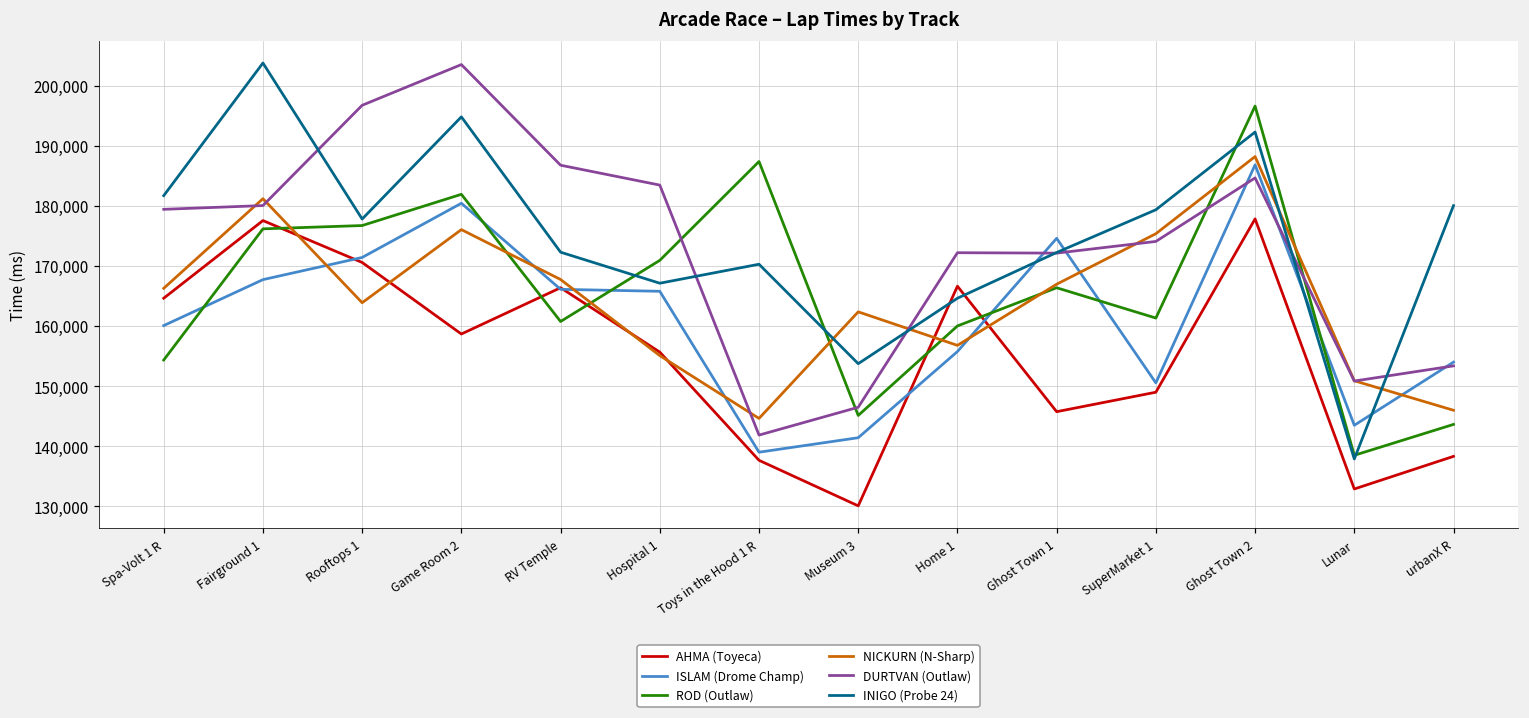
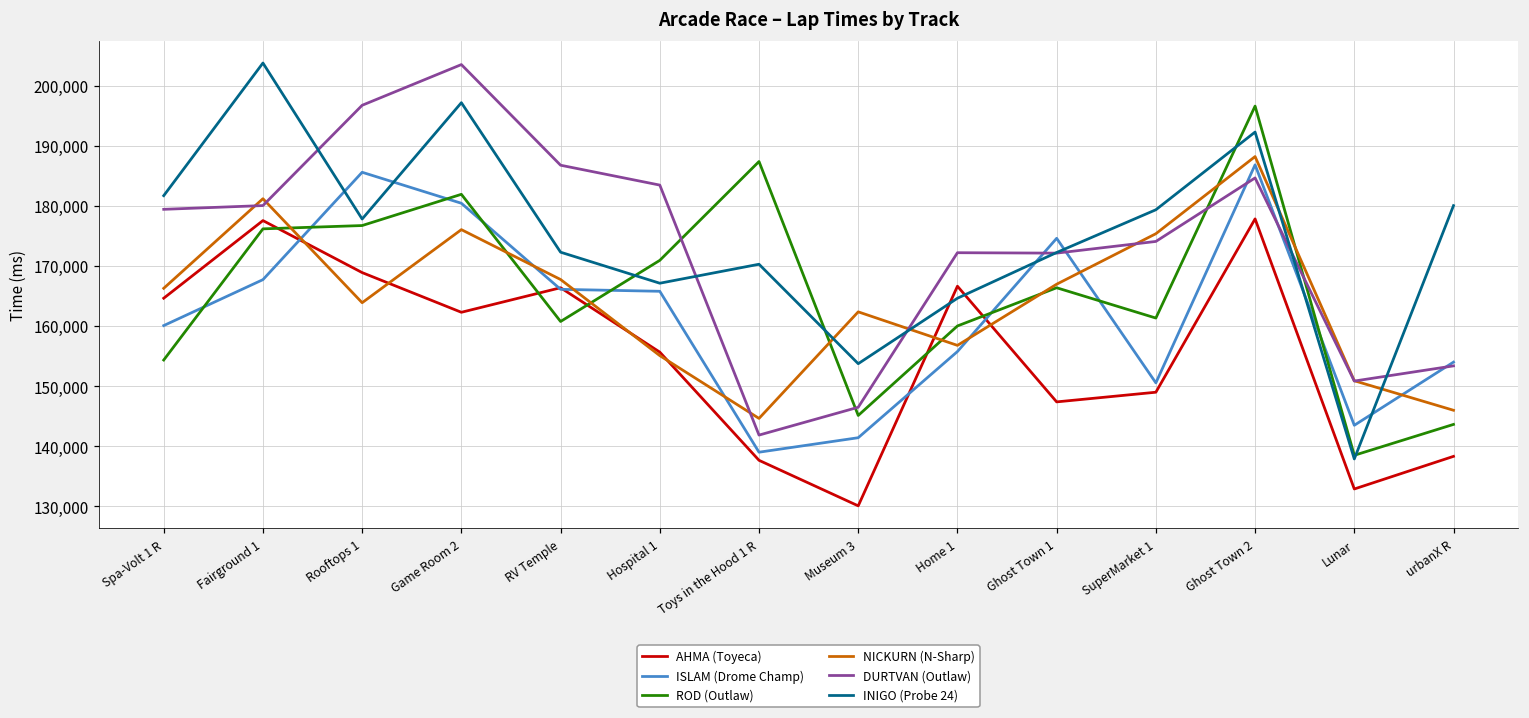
  {
    "AHMA (Toyeca)": {
      "Spa-Volt 1 R": "165,000",
      "Fairground 1": "178,000",
-     "Rooftops 1": "171,000",
-     "Game Room 2": "159,000",
+     "Rooftops 1": "169,000",
+     "Game Room 2": "162,000",
      "Hospital 1": "156,000",
      "Toys in the Hood 1 R": "138,000",
      "Museum 3": "130,000",
      "Home 1": "167,000",
-     "Ghost Town 1": "146,000",
+     "Ghost Town 1": "147,000",
      "SuperMarket 1": "149,000",
      "Ghost Town 2": "178,000",
      "Lunar": "133,000",
      "urbanX R": "138,000"
    },
    "ISLAM (Drome Champ)": {
      "Spa-Volt 1 R": "160,000",
      "Fairground 1": "168,000",
-     "Rooftops 1": "171,000",
+     "Rooftops 1": "186,000",
      "Game Room 2": "180,000",
      "Hospital 1": "166,000",
      "Toys in the Hood 1 R": "139,000",
      "Museum 3": "141,000",
      "Home 1": "156,000",
      "Ghost Town 1": "175,000",
      "SuperMarket 1": "151,000",
      "Ghost Town 2": "187,000",
      "Lunar": "144,000",
      "urbanX R": "154,000"
    },
    "ROD (Outlaw)": {
      "Spa-Volt 1 R": "154,000",
      "Fairground 1": "176,000",
      "Rooftops 1": "177,000",
      "Game Room 2": "182,000",
      "RV Temple": "161,000",
      "Hospital 1": "171,000",
      "Toys in the Hood 1 R": "187,000",
      "Museum 3": "145,000",
      "Home 1": "160,000",
      "Ghost Town 1": "166,000",
      "SuperMarket 1": "161,000",
      "Ghost Town 2": "197,000",
      "Lunar": "139,000",
      "urbanX R": "144,000"
    },
    "NICKURN (N-Sharp)": {
      "Spa-Volt 1 R": "166,000",
      "Fairground 1": "181,000",
      "Rooftops 1": "164,000",
      "Game Room 2": "176,000",
      "RV Temple": "168,000",
      "Hospital 1": "155,000",
      "Toys in the Hood 1 R": "145,000",
      "Museum 3": "162,000",
      "Home 1": "157,000",
      "Ghost Town 1": "167,000",
      "SuperMarket 1": "175,000",
      "Ghost Town 2": "188,000",
      "urbanX R": "146,000"
    },
    "DURTVAN (Outlaw)": {
      "Spa-Volt 1 R": "179,000",
      "Fairground 1": "180,000",
      "Rooftops 1": "197,000",
      "Game Room 2": "204,000",
      "RV Temple": "187,000",
      "Hospital 1": "183,000",
      "Toys in the Hood 1 R": "142,000",
      "Museum 3": "147,000",
      "Home 1": "172,000",
      "SuperMarket 1": "174,000",
      "Ghost Town 2": "185,000",
      "urbanX R": "153,000"
    },
    "INIGO (Probe 24)": {
      "Spa-Volt 1 R": "182,000",
      "Fairground 1": "204,000",
      "Rooftops 1": "178,000",
-     "Game Room 2": "195,000",
+     "Game Room 2": "197,000",
      "RV Temple": "172,000",
      "Hospital 1": "167,000",
      "Toys in the Hood 1 R": "170,000",
      "Museum 3": "154,000",
      "Home 1": "165,000",
      "SuperMarket 1": "179,000",
      "Ghost Town 2": "192,000",
      "Lunar": "138,000",
      "urbanX R": "180,000"
    }
  }
